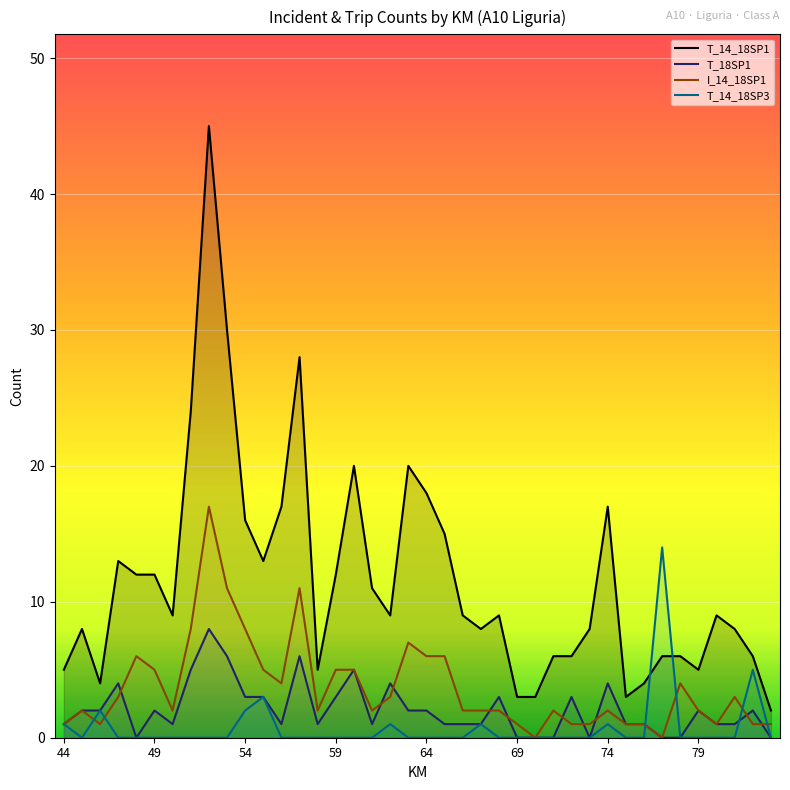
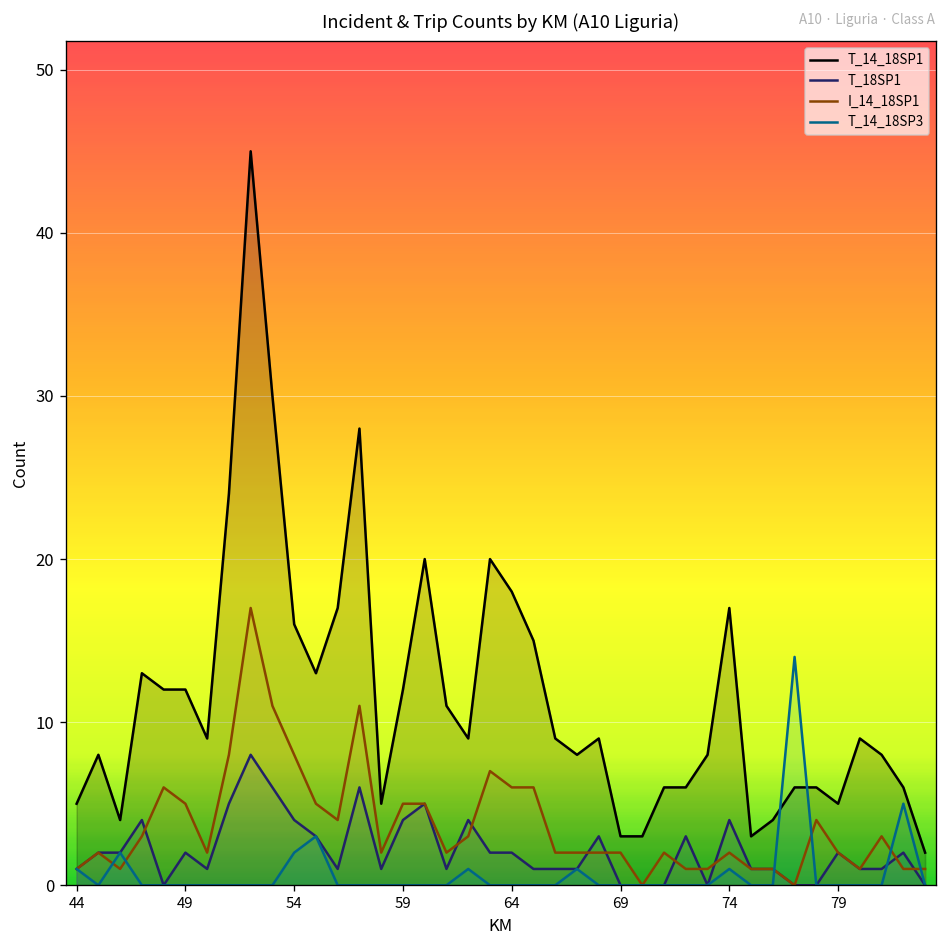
  {
    "T_14_18SP1": {
      "44": 5,
      "49": 12,
      "54": 16,
      "59": 12,
      "64": 18,
      "69": 3,
      "74": 17,
      "79": 5
    },
    "T_18SP1": {
      "49": 2,
-     "54": 3,
-     "59": 3,
+     "54": 4,
+     "59": 4,
      "64": 2,
      "74": 4
    },
    "I_14_18SP1": {
      "49": 5,
      "54": 8,
      "59": 5,
      "64": 6,
-     "69": 1,
+     "69": 2,
      "74": 2
    },
    "T_14_18SP3": {
      "49": 0,
      "54": 2,
      "59": 0,
      "64": 0,
      "74": 1,
      "79": 0
    }
  }
